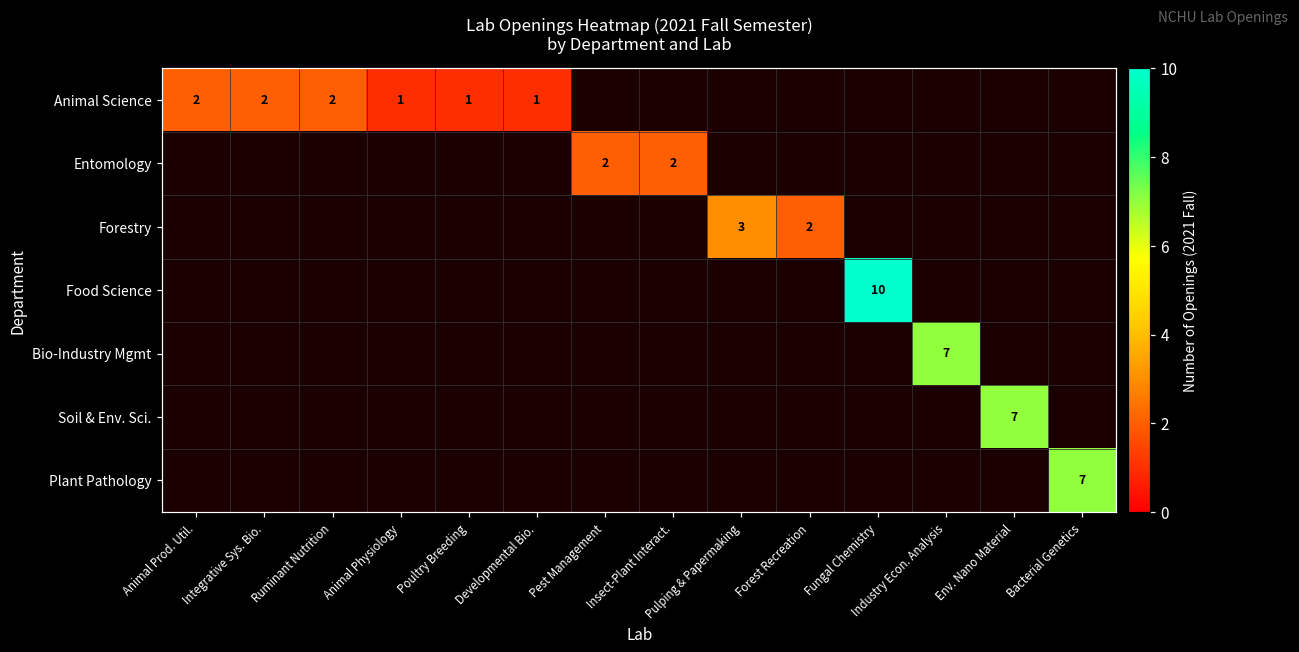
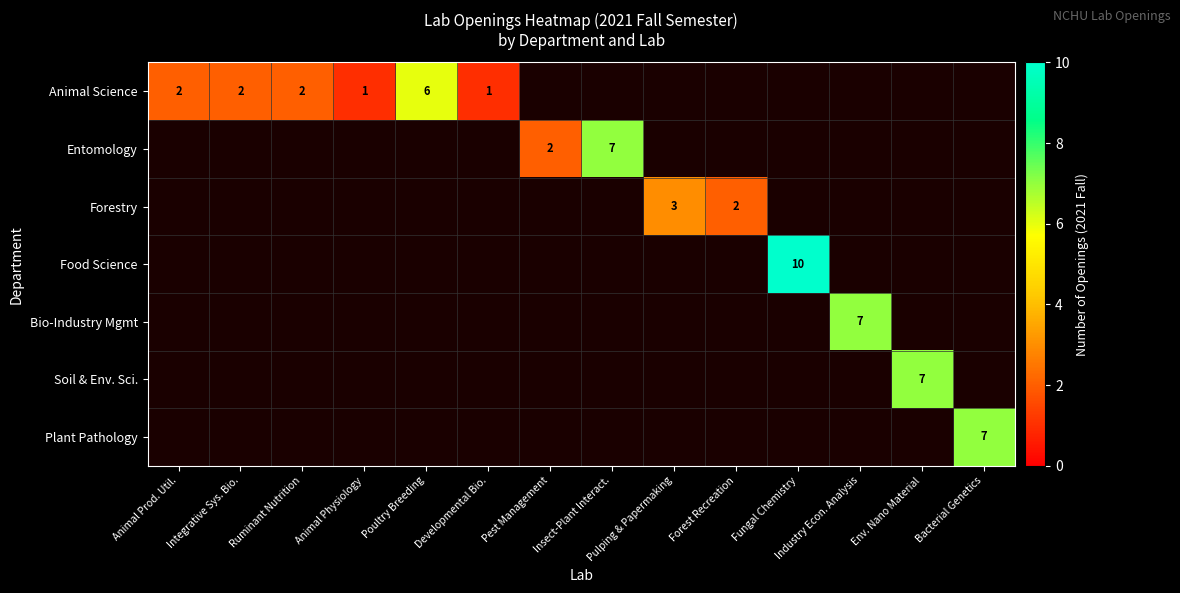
  {
    "Animal Science": {
      "Animal Prod. Util.": 2,
      "Integrative Sys. Bio.": 2,
      "Ruminant Nutrition": 2,
      "Animal Physiology": 1,
-     "Poultry Breeding": 1,
+     "Poultry Breeding": 6,
      "Developmental Bio.": 1
    },
    "Entomology": {
      "Pest Management": 2,
-     "Insect-Plant Interact.": 2
+     "Insect-Plant Interact.": 7
    },
    "Forestry": {
      "Pulping & Papermaking": 3,
      "Forest Recreation": 2
    },
    "Food Science": {
      "Fungal Chemistry": 10
    },
    "Bio-Industry Mgmt": {
      "Industry Econ. Analysis": 7
    },
    "Soil & Env. Sci.": {
      "Env. Nano Material": 7
    },
    "Plant Pathology": {
      "Bacterial Genetics": 7
    }
  }
